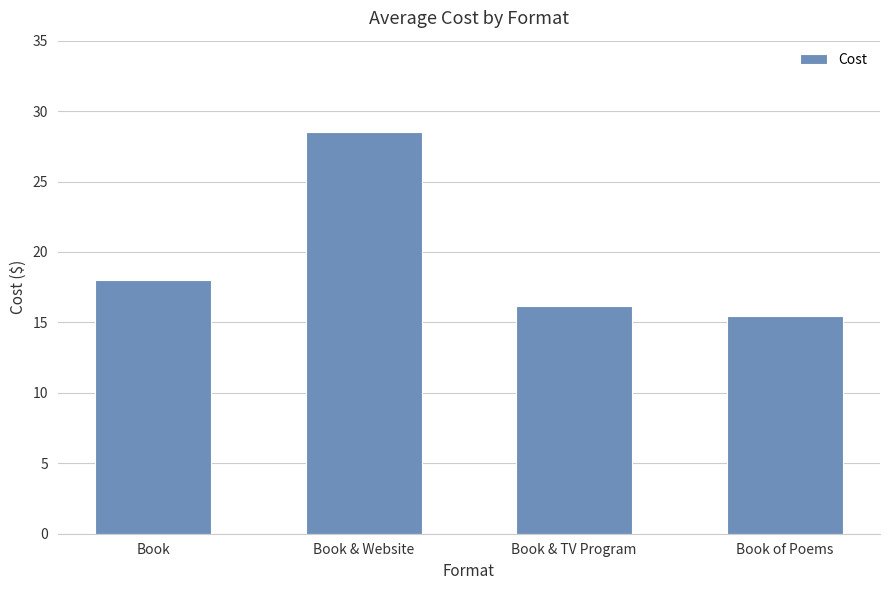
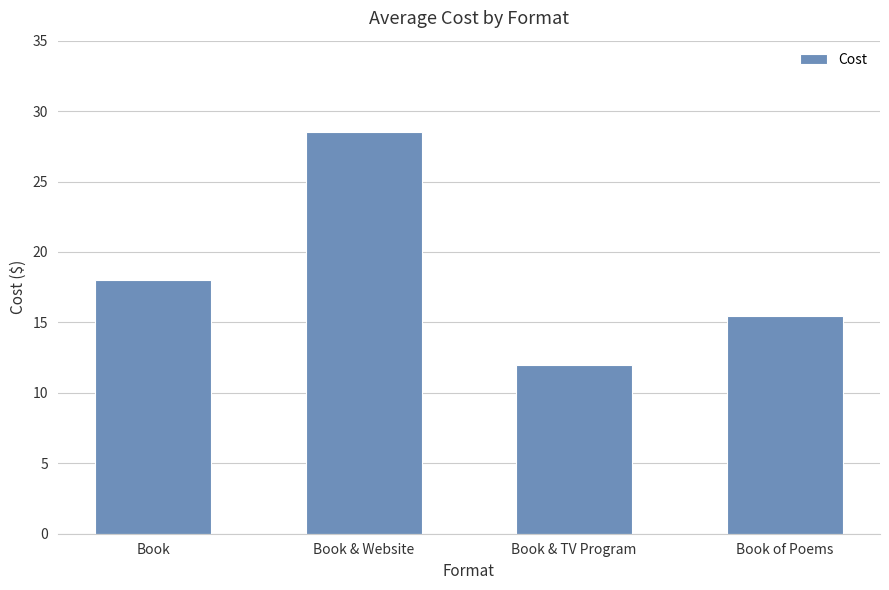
  {
    "Book": 18.0,
    "Book & Website": 28.5,
-   "Book & TV Program": 16.2,
+   "Book & TV Program": 12.0,
    "Book of Poems": 15.5
  }
